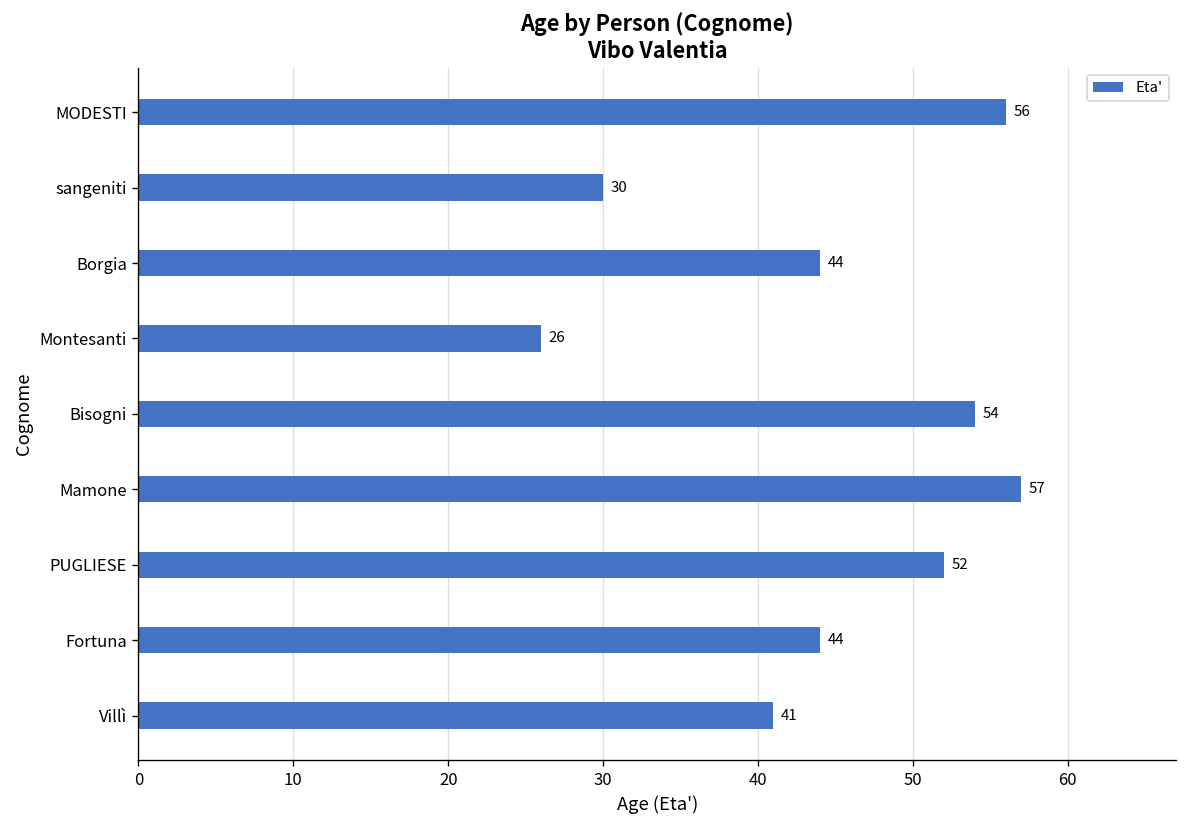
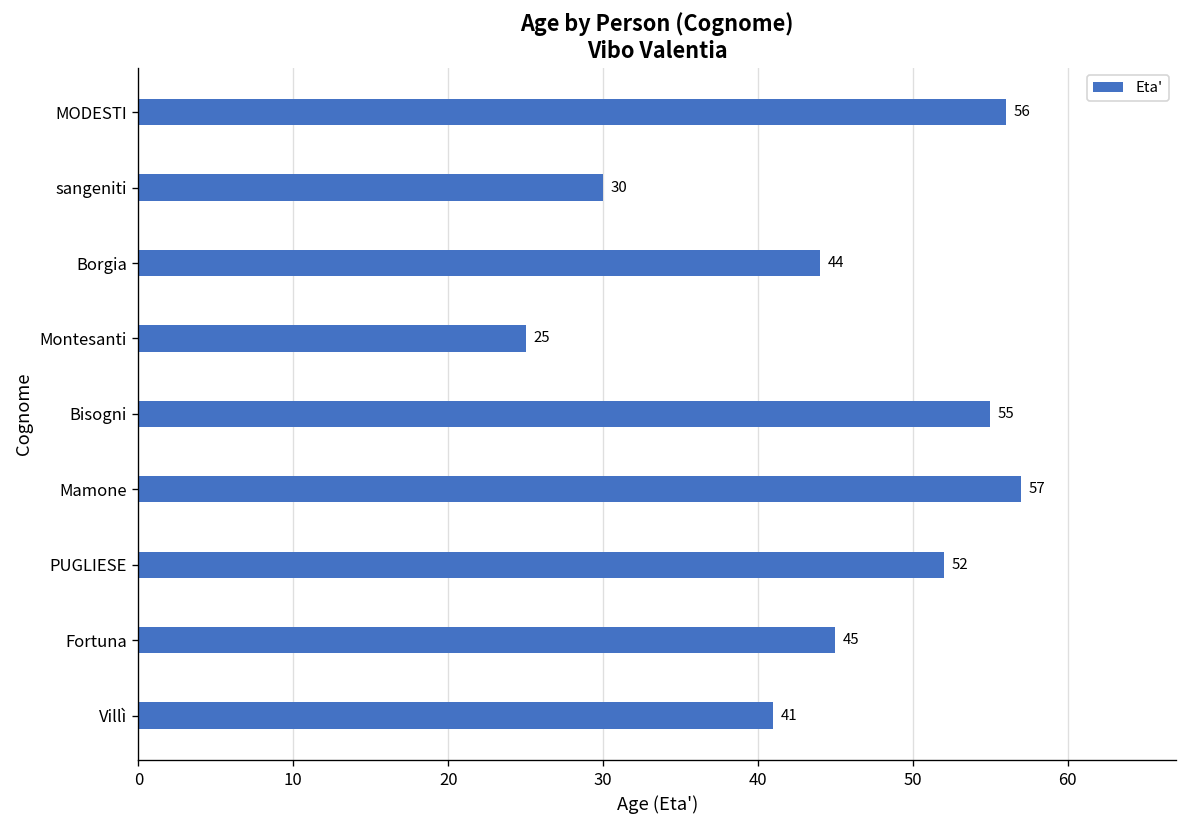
  {
    "MODESTI": 56,
    "sangeniti": 30,
    "Borgia": 44,
-   "Montesanti": 26,
-   "Bisogni": 54,
+   "Montesanti": 25,
+   "Bisogni": 55,
    "Mamone": 57,
    "PUGLIESE": 52,
-   "Fortuna": 44,
+   "Fortuna": 45,
    "Villì": 41
  }
